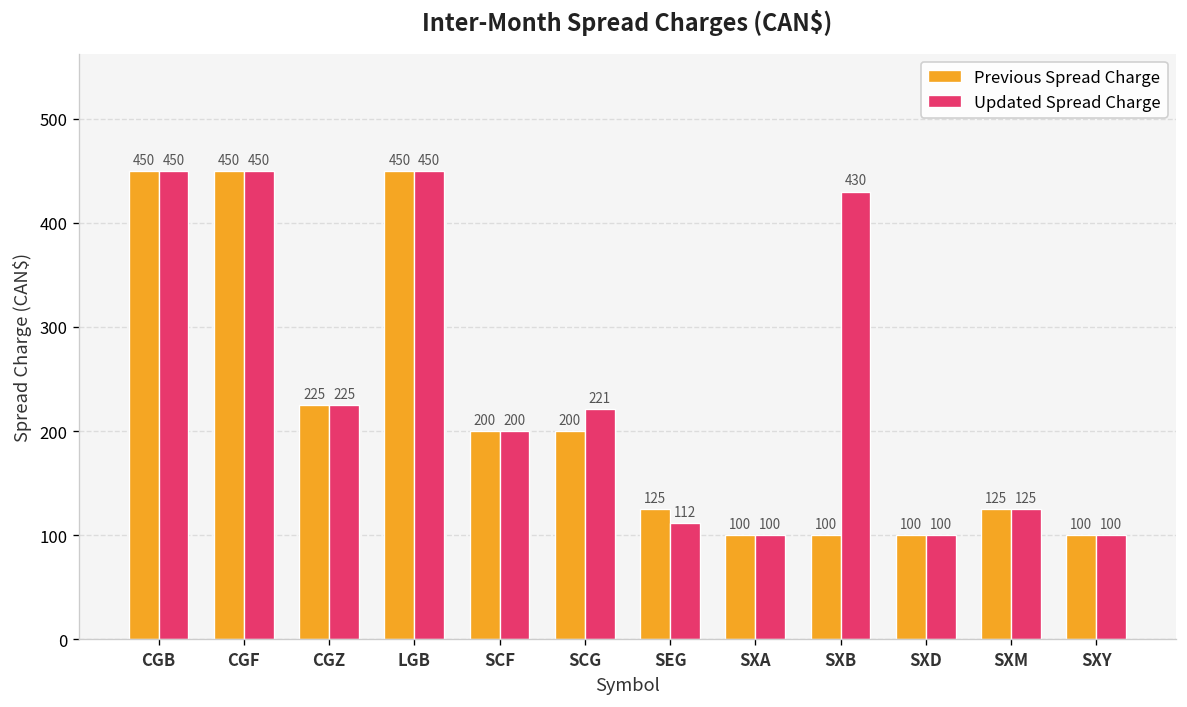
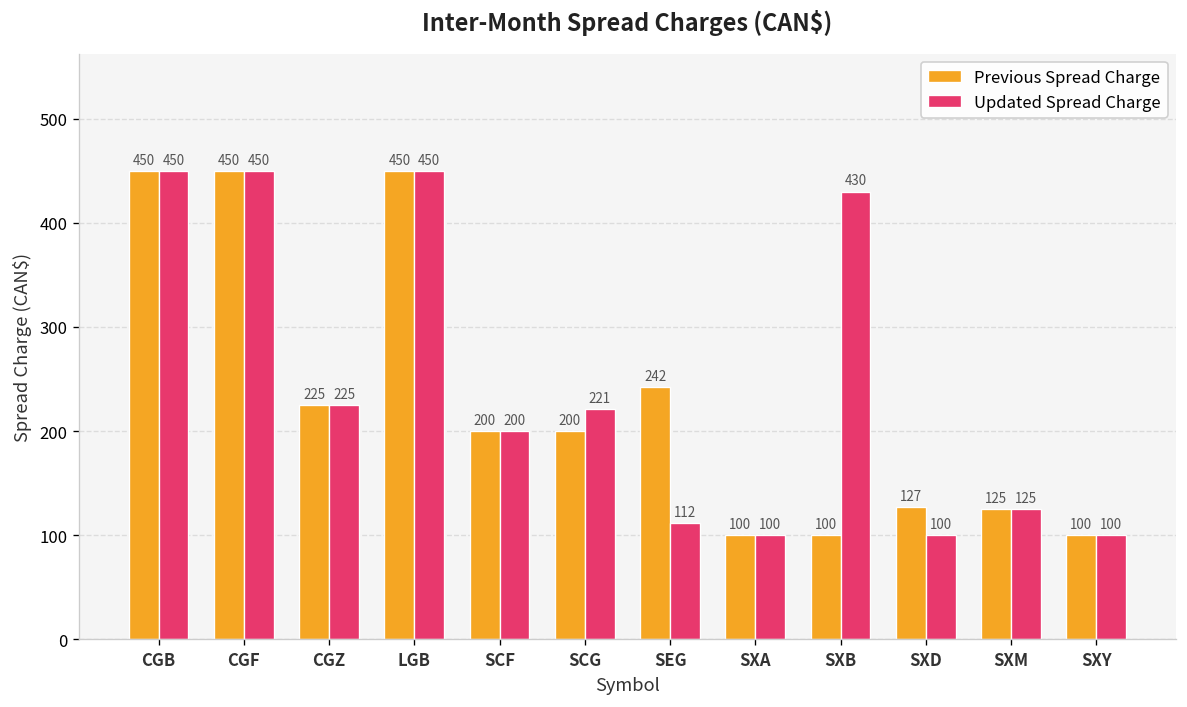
  {
    "Previous Spread Charge": {
      "CGB": 450,
      "CGF": 450,
      "CGZ": 225,
      "LGB": 450,
      "SCF": 200,
      "SCG": 200,
-     "SEG": 125,
+     "SEG": 242,
      "SXA": 100,
      "SXB": 100,
-     "SXD": 100,
+     "SXD": 127,
      "SXM": 125,
      "SXY": 100
    },
    "Updated Spread Charge": {
      "CGB": 450,
      "CGF": 450,
      "CGZ": 225,
      "LGB": 450,
      "SCF": 200,
      "SCG": 221,
      "SEG": 112,
      "SXA": 100,
      "SXB": 430,
      "SXD": 100,
      "SXM": 125,
      "SXY": 100
    }
  }
